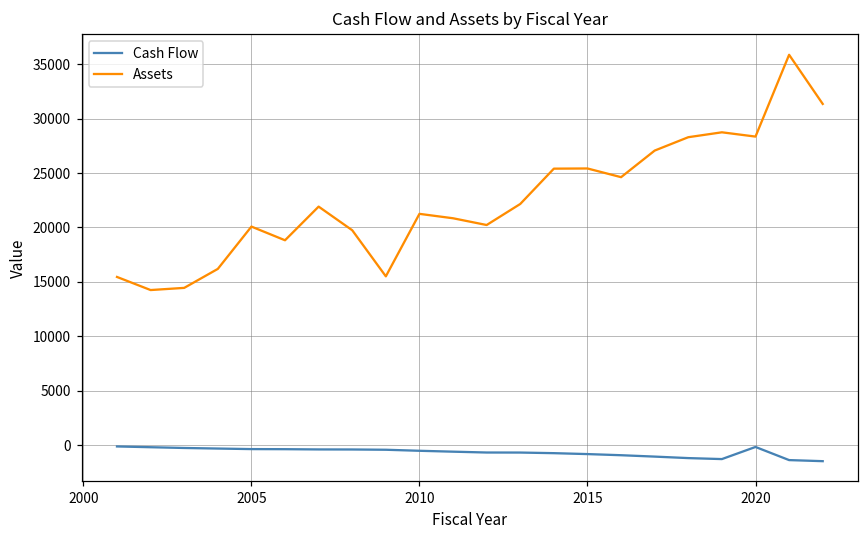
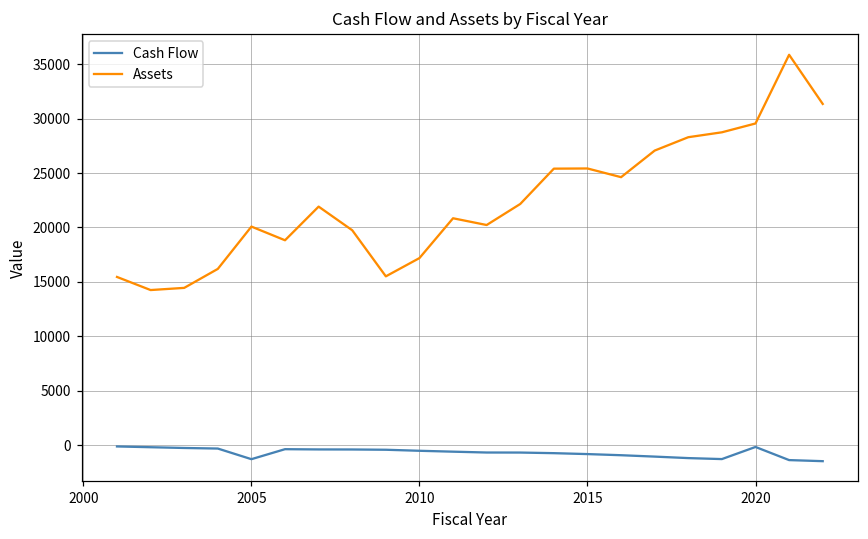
  {
    "Cash Flow": {
-     "2005": 0,
+     "2005": -1000,
      "2010": -1000,
      "2015": -1000,
      "2020": 0
    },
    "Assets": {
      "2005": 20000,
-     "2010": 21000,
+     "2010": 17000,
      "2015": 25000,
-     "2020": 28000
+     "2020": 30000
    }
  }
